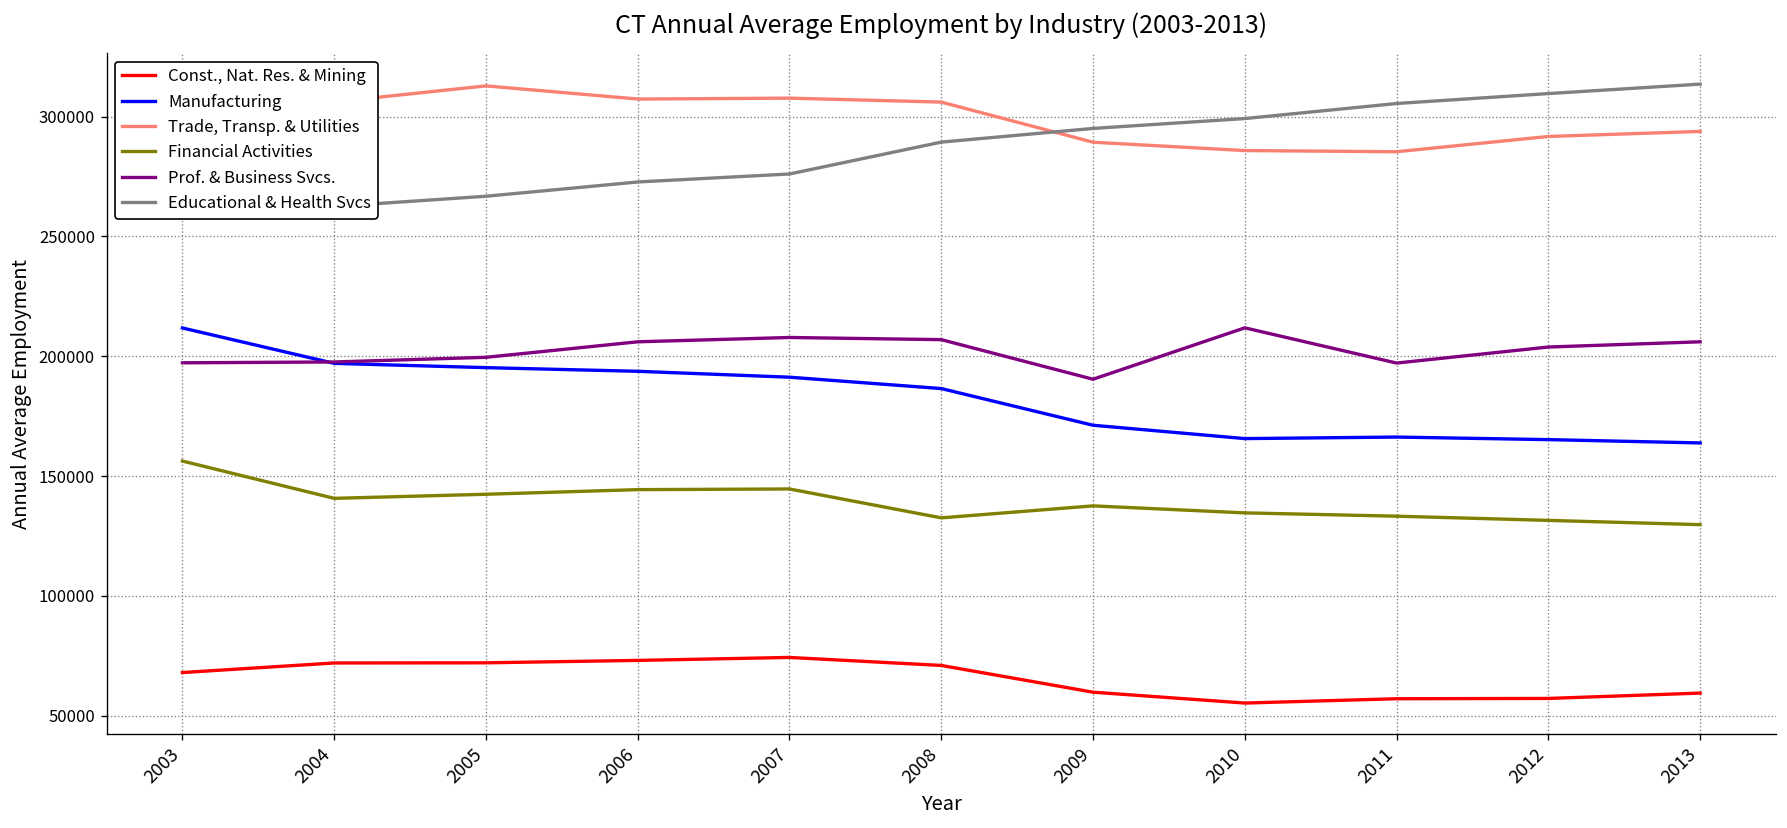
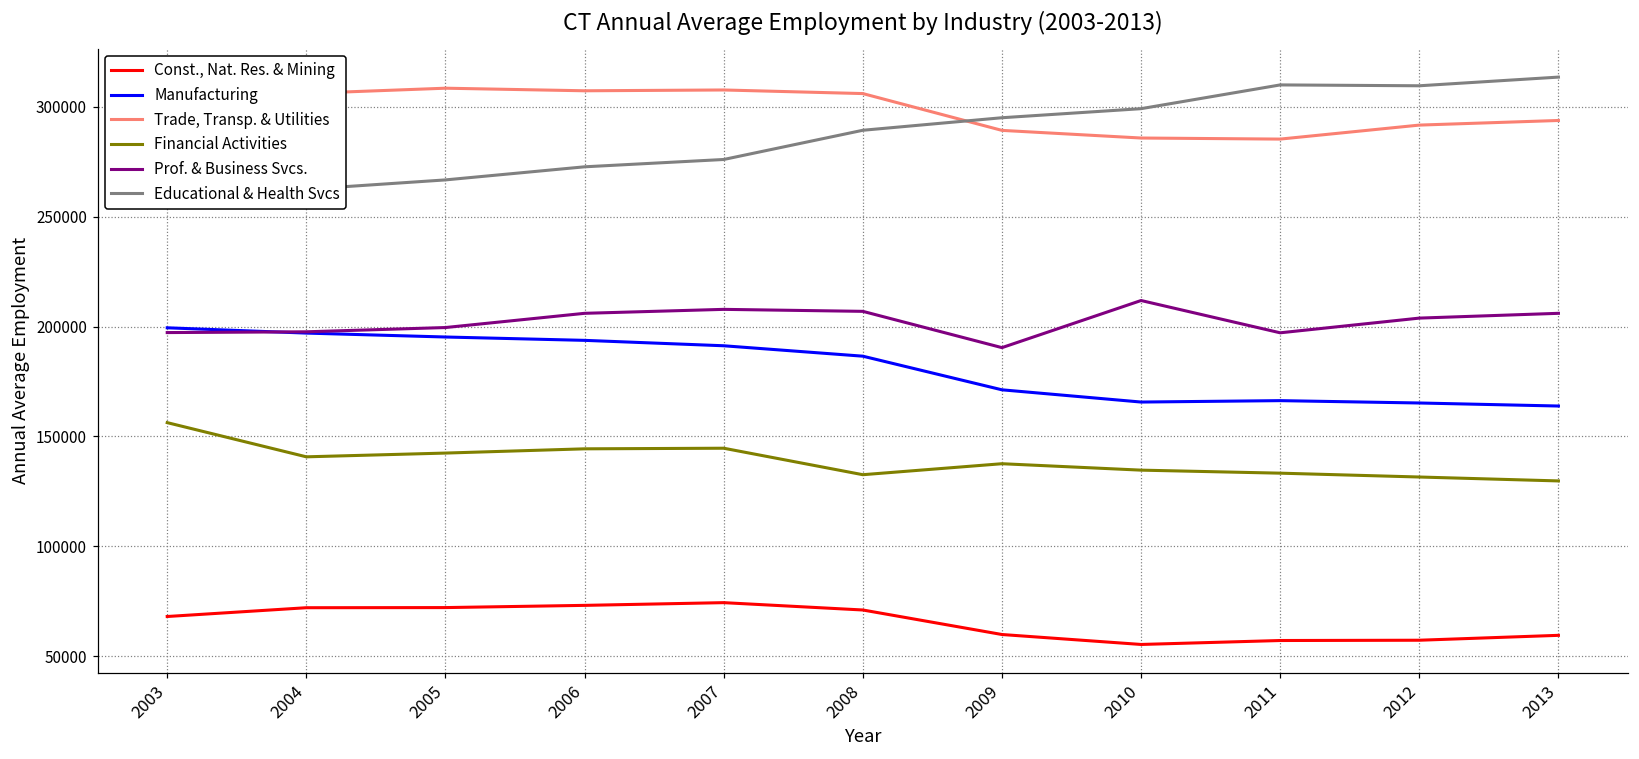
  {
    "Const., Nat. Res. & Mining": {
      "2003": 68000,
      "2004": 72000,
      "2005": 72000,
      "2006": 73000,
      "2007": 74000,
      "2008": 71000,
      "2009": 60000,
      "2010": 55000,
      "2011": 57000,
      "2012": 57000,
      "2013": 59000
    },
    "Manufacturing": {
-     "2003": 212000,
+     "2003": 199000,
      "2005": 195000,
      "2006": 194000,
      "2007": 191000,
      "2008": 187000,
      "2009": 171000,
      "2010": 166000,
      "2011": 166000,
      "2012": 165000,
      "2013": 164000
    },
    "Trade, Transp. & Utilities": {
-     "2005": 313000,
+     "2005": 309000,
      "2006": 307000,
      "2007": 308000,
      "2008": 306000,
      "2009": 289000,
      "2010": 286000,
      "2011": 285000,
      "2012": 292000,
      "2013": 294000
    },
    "Financial Activities": {
      "2003": 156000,
      "2004": 141000,
      "2005": 142000,
      "2006": 144000,
      "2007": 145000,
      "2008": 133000,
      "2009": 138000,
      "2010": 135000,
      "2011": 133000,
      "2012": 132000,
      "2013": 130000
    },
    "Prof. & Business Svcs.": {
      "2003": 197000,
      "2005": 200000,
      "2006": 206000,
      "2007": 208000,
      "2008": 207000,
      "2009": 190000,
      "2010": 212000,
      "2011": 197000,
      "2012": 204000,
      "2013": 206000
    },
    "Educational & Health Svcs": {
      "2005": 267000,
      "2006": 273000,
      "2007": 276000,
      "2008": 289000,
      "2009": 295000,
      "2010": 299000,
-     "2011": 306000,
+     "2011": 310000,
      "2012": 310000,
      "2013": 314000
    }
  }
